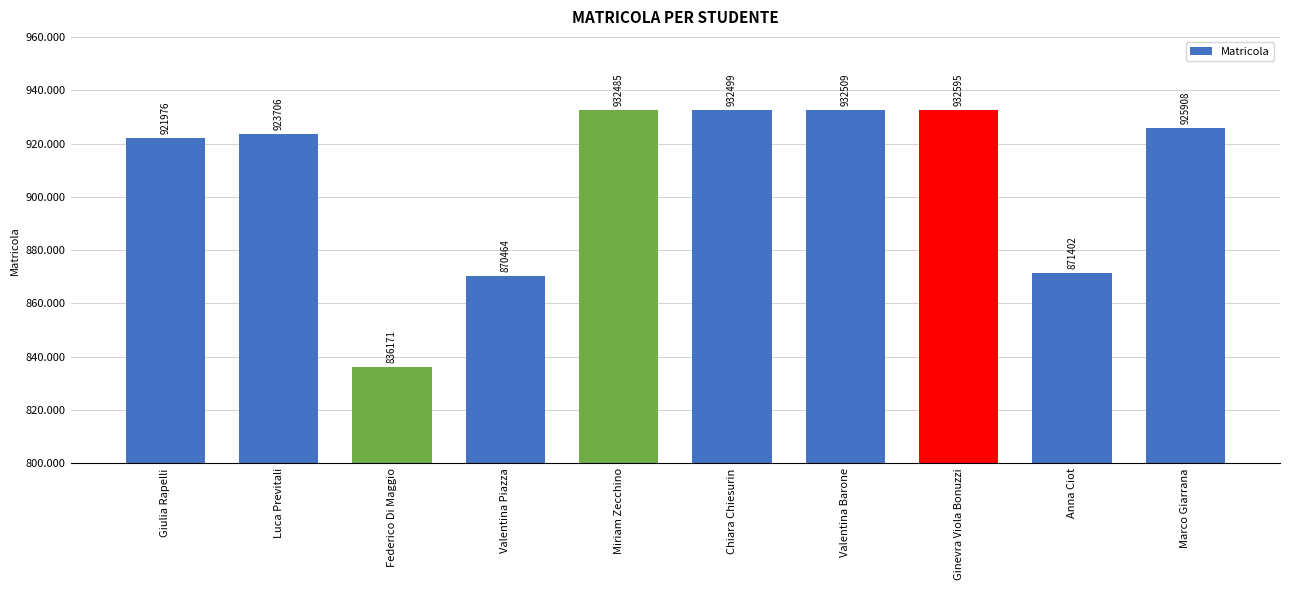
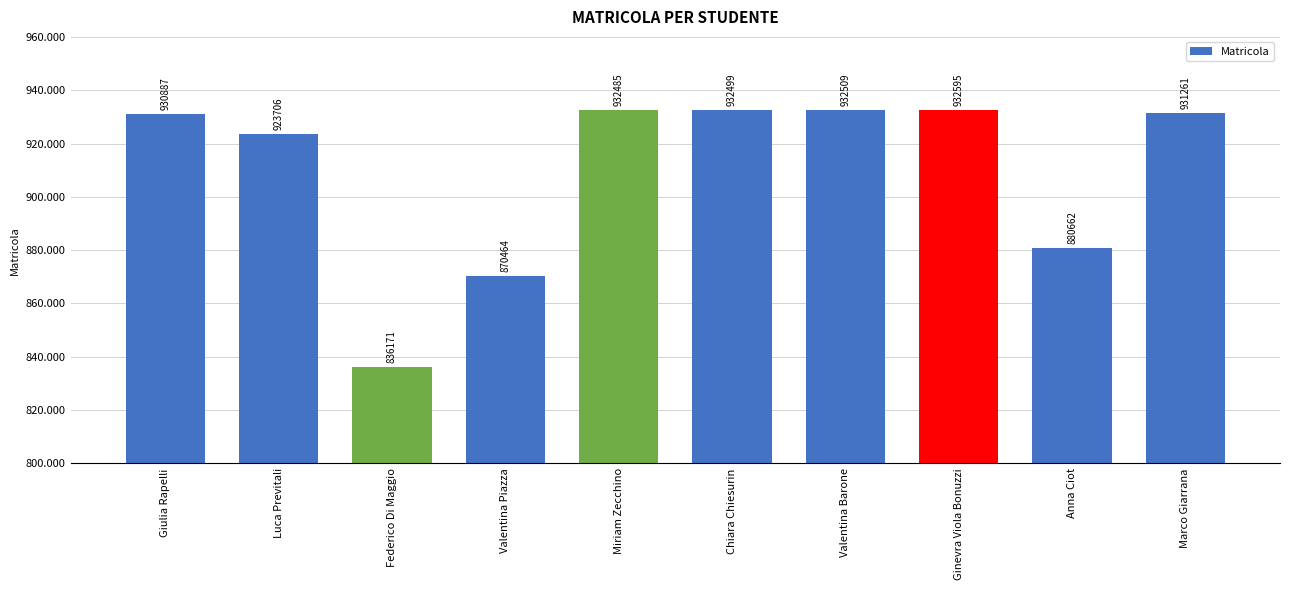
  {
-   "Giulia Rapelli": 921976,
+   "Giulia Rapelli": 930887,
    "Luca Previtali": 923706,
    "Federico Di Maggio": 836171,
    "Valentina Piazza": 870464,
    "Miriam Zecchino": 932485,
    "Chiara Chiesurin": 932499,
    "Valentina Barone": 932509,
    "Ginevra Viola Bonuzzi": 932595,
-   "Anna Ciot": 871402,
-   "Marco Giarrana": 925908
+   "Anna Ciot": 880662,
+   "Marco Giarrana": 931261
  }
